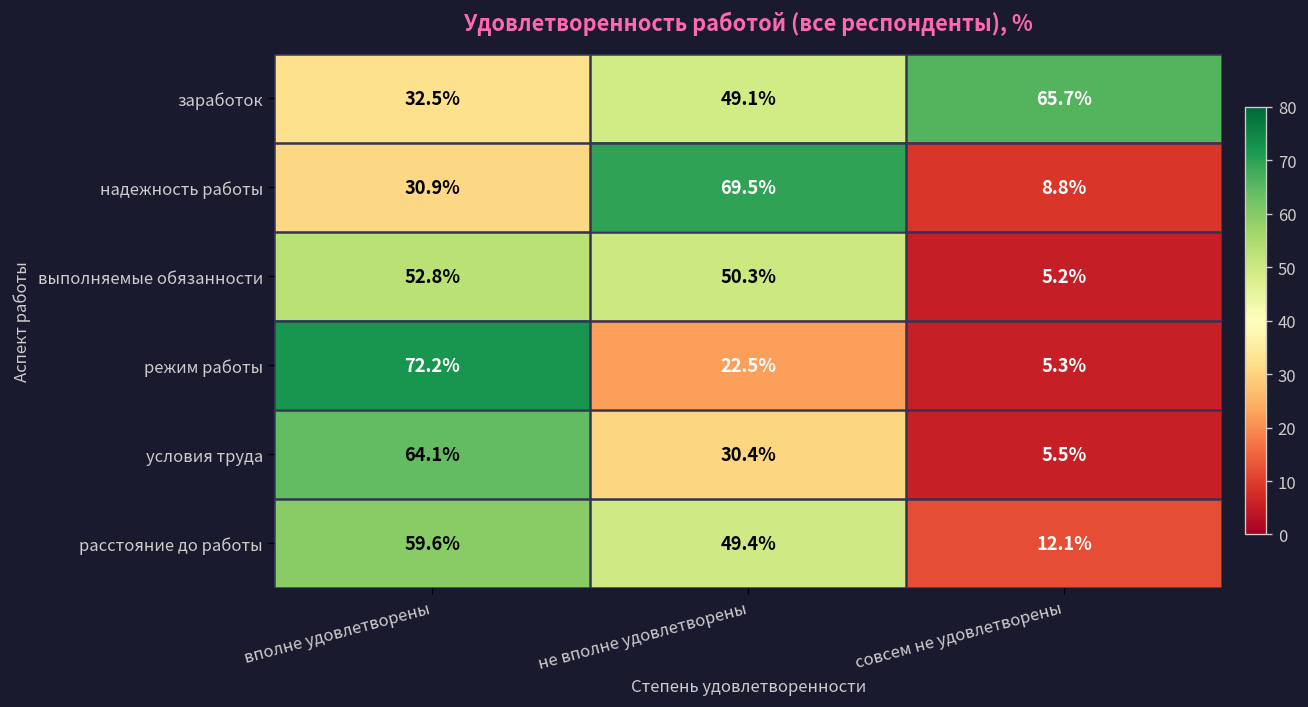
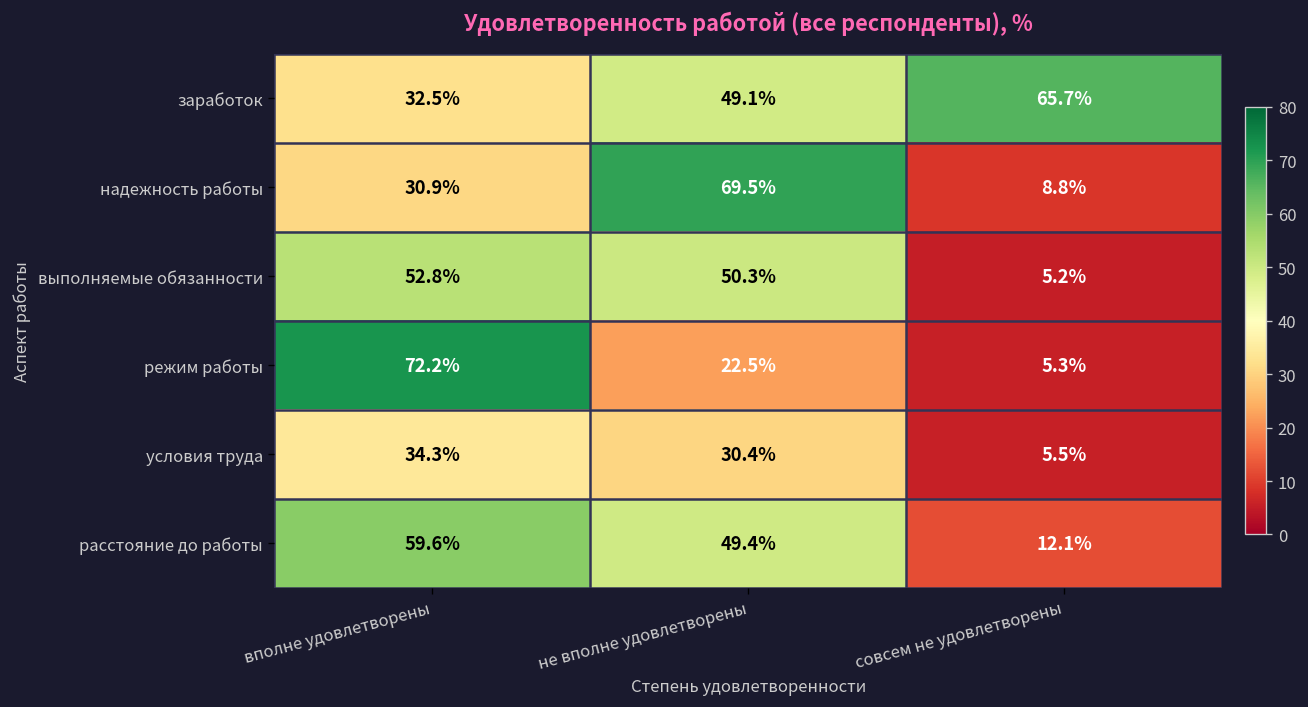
  {
    "заработок": {
      "вполне удовлетворены": "32.5%",
      "не вполне удовлетворены": "49.1%",
      "совсем не удовлетворены": "65.7%"
    },
    "надежность работы": {
      "вполне удовлетворены": "30.9%",
      "не вполне удовлетворены": "69.5%",
      "совсем не удовлетворены": "8.8%"
    },
    "выполняемые обязанности": {
      "вполне удовлетворены": "52.8%",
      "не вполне удовлетворены": "50.3%",
      "совсем не удовлетворены": "5.2%"
    },
    "режим работы": {
      "вполне удовлетворены": "72.2%",
      "не вполне удовлетворены": "22.5%",
      "совсем не удовлетворены": "5.3%"
    },
    "условия труда": {
-     "вполне удовлетворены": "64.1%",
+     "вполне удовлетворены": "34.3%",
      "не вполне удовлетворены": "30.4%",
      "совсем не удовлетворены": "5.5%"
    },
    "расстояние до работы": {
      "вполне удовлетворены": "59.6%",
      "не вполне удовлетворены": "49.4%",
      "совсем не удовлетворены": "12.1%"
    }
  }
